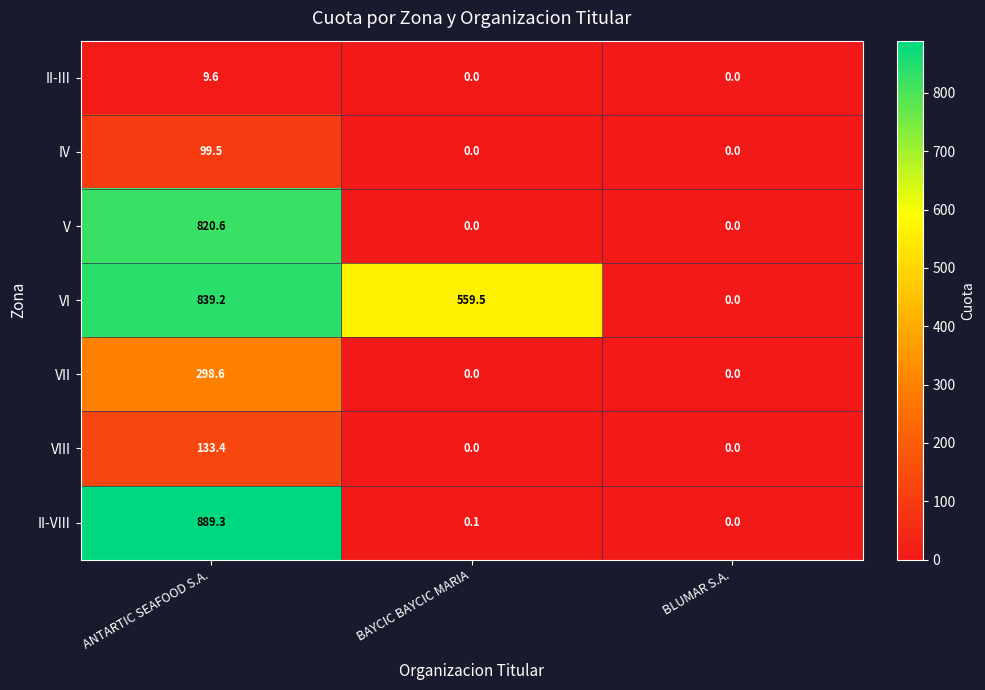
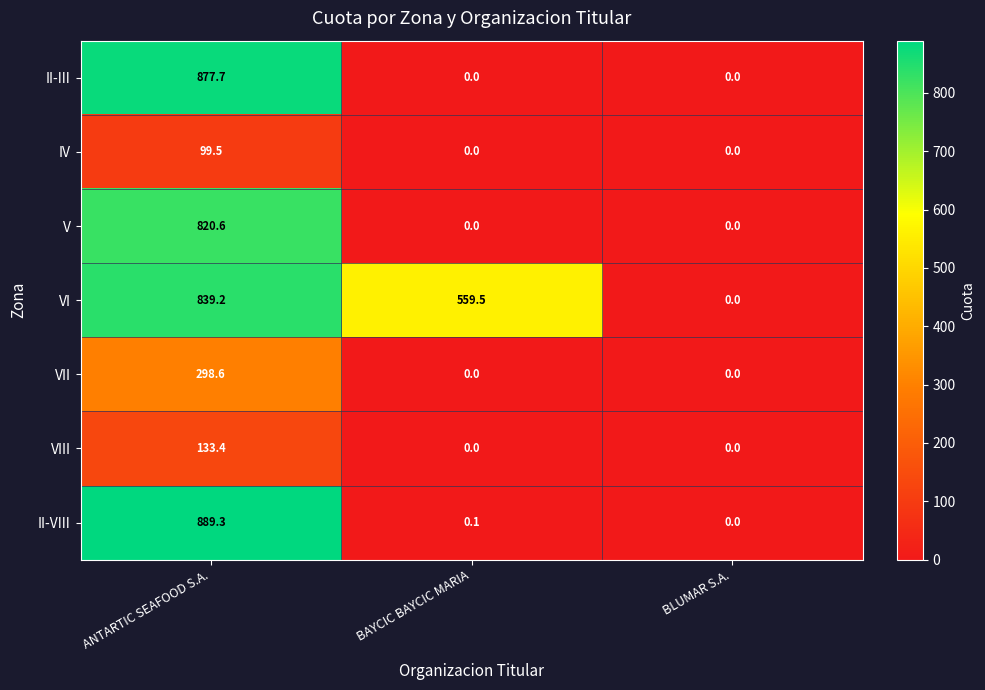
  {
    "II-III": {
-     "ANTARTIC SEAFOOD S.A.": 9.6,
+     "ANTARTIC SEAFOOD S.A.": 877.7,
      "BAYCIC BAYCIC MARIA": 0.0,
      "BLUMAR S.A.": 0.0
    },
    "IV": {
      "ANTARTIC SEAFOOD S.A.": 99.5,
      "BAYCIC BAYCIC MARIA": 0.0,
      "BLUMAR S.A.": 0.0
    },
    "V": {
      "ANTARTIC SEAFOOD S.A.": 820.6,
      "BAYCIC BAYCIC MARIA": 0.0,
      "BLUMAR S.A.": 0.0
    },
    "VI": {
      "ANTARTIC SEAFOOD S.A.": 839.2,
      "BAYCIC BAYCIC MARIA": 559.5,
      "BLUMAR S.A.": 0.0
    },
    "VII": {
      "ANTARTIC SEAFOOD S.A.": 298.6,
      "BAYCIC BAYCIC MARIA": 0.0,
      "BLUMAR S.A.": 0.0
    },
    "VIII": {
      "ANTARTIC SEAFOOD S.A.": 133.4,
      "BAYCIC BAYCIC MARIA": 0.0,
      "BLUMAR S.A.": 0.0
    },
    "II-VIII": {
      "ANTARTIC SEAFOOD S.A.": 889.3,
      "BAYCIC BAYCIC MARIA": 0.1,
      "BLUMAR S.A.": 0.0
    }
  }
